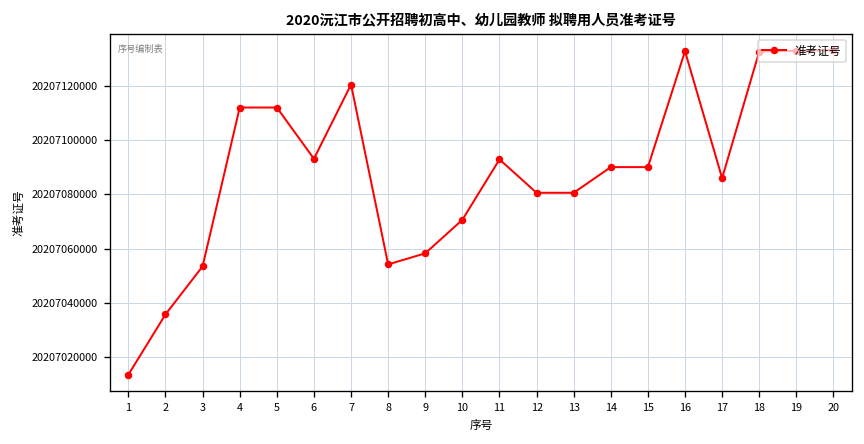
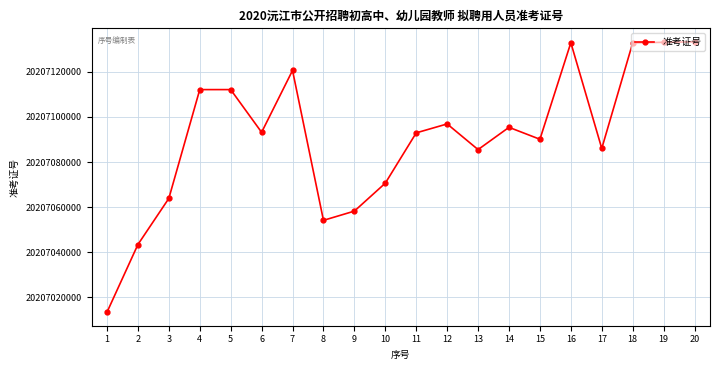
  {
    "1": 20207013000,
-   "2": 20207036000,
-   "3": 20207053000,
+   "2": 20207043000,
+   "3": 20207064000,
    "4": 20207112000,
    "5": 20207112000,
    "6": 20207093000,
    "7": 20207121000,
    "8": 20207054000,
    "9": 20207058000,
    "10": 20207071000,
    "11": 20207093000,
-   "12": 20207081000,
-   "13": 20207081000,
-   "14": 20207090000,
+   "12": 20207097000,
+   "13": 20207086000,
+   "14": 20207095000,
    "15": 20207090000,
    "16": 20207133000,
    "17": 20207086000
  }
